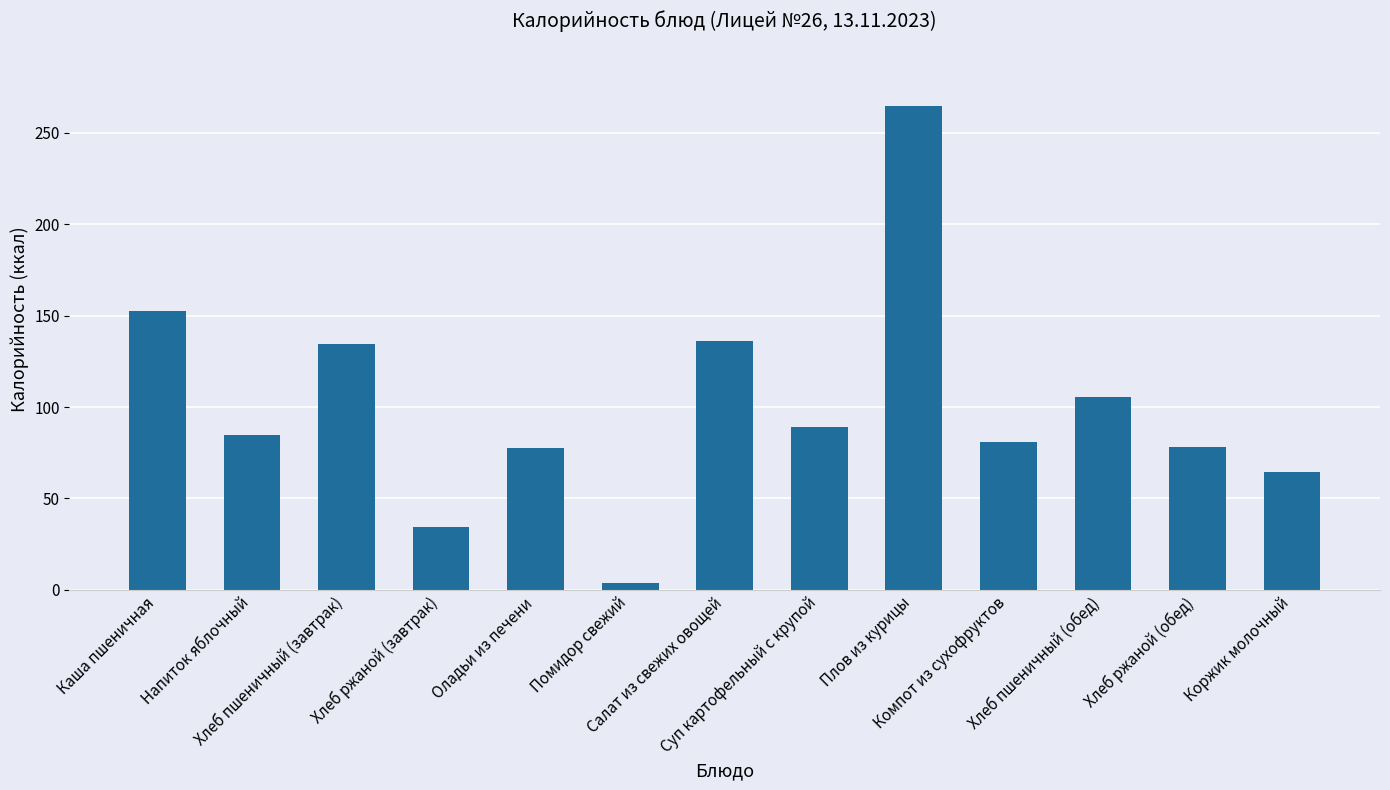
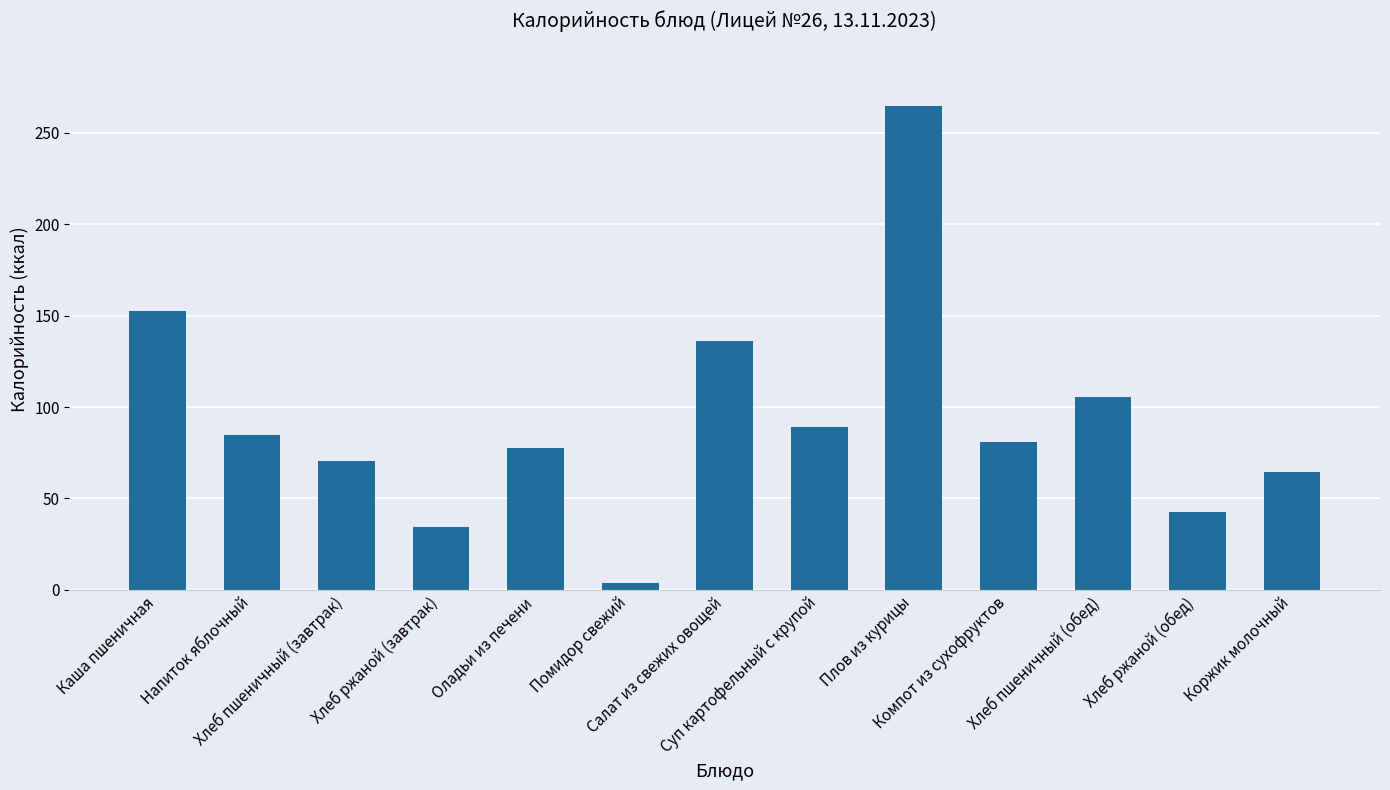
  {
    "Каша пшеничная": 152,
    "Напиток яблочный": 85,
-   "Хлеб пшеничный (завтрак)": 135,
+   "Хлеб пшеничный (завтрак)": 70,
    "Хлеб ржаной (завтрак)": 34,
    "Оладьи из печени": 77,
    "Помидор свежий": 4,
    "Салат из свежих овощей": 136,
    "Суп картофельный с крупой": 89,
    "Плов из курицы": 265,
    "Компот из сухофруктов": 81,
    "Хлеб пшеничный (обед)": 105,
-   "Хлеб ржаной (обед)": 78,
+   "Хлеб ржаной (обед)": 43,
    "Коржик молочный": 64
  }
